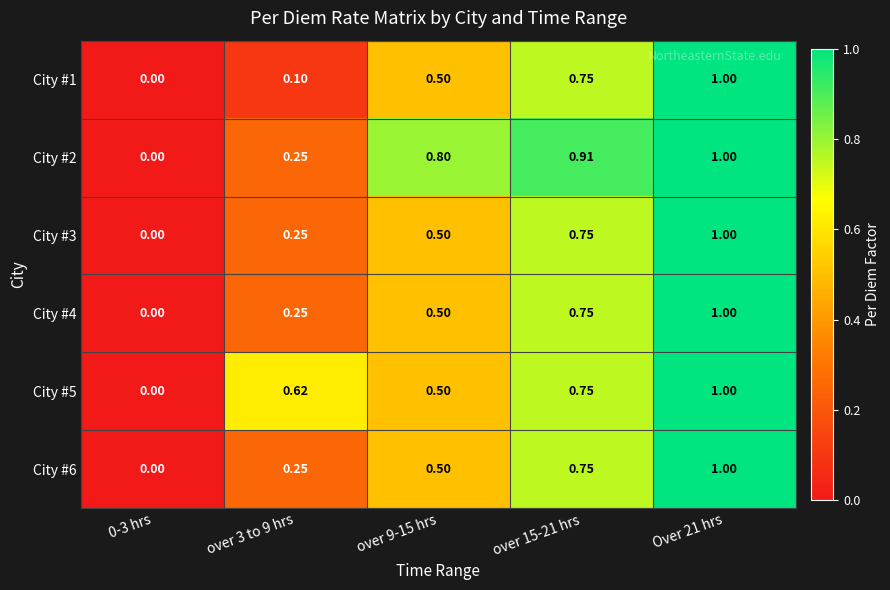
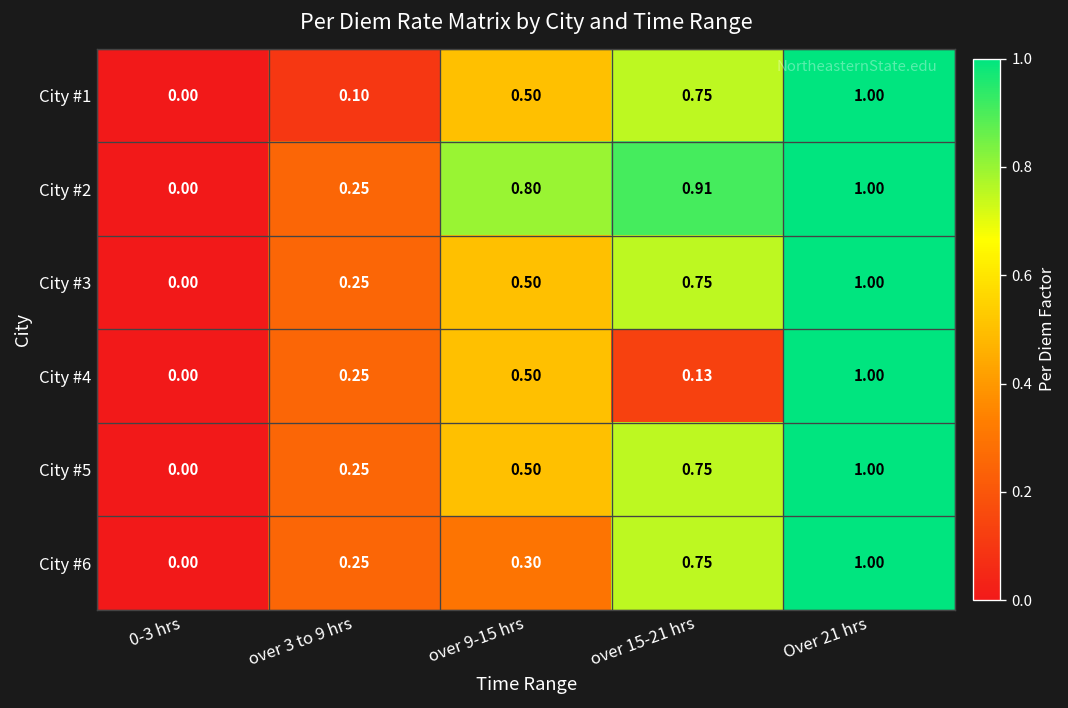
  {
    "City #1": {
      "0-3 hrs": 0.00,
      "over 3 to 9 hrs": 0.10,
      "over 9-15 hrs": 0.50,
      "over 15-21 hrs": 0.75
    },
    "City #2": {
      "0-3 hrs": 0.00,
      "over 3 to 9 hrs": 0.25,
      "over 9-15 hrs": 0.80,
      "over 15-21 hrs": 0.91,
      "Over 21 hrs": 1.00
    },
    "City #3": {
      "0-3 hrs": 0.00,
      "over 3 to 9 hrs": 0.25,
      "over 9-15 hrs": 0.50,
      "over 15-21 hrs": 0.75,
      "Over 21 hrs": 1.00
    },
    "City #4": {
      "0-3 hrs": 0.00,
      "over 3 to 9 hrs": 0.25,
      "over 9-15 hrs": 0.50,
-     "over 15-21 hrs": 0.75,
+     "over 15-21 hrs": 0.13,
      "Over 21 hrs": 1.00
    },
    "City #5": {
      "0-3 hrs": 0.00,
-     "over 3 to 9 hrs": 0.62,
+     "over 3 to 9 hrs": 0.25,
      "over 9-15 hrs": 0.50,
      "over 15-21 hrs": 0.75,
      "Over 21 hrs": 1.00
    },
    "City #6": {
      "0-3 hrs": 0.00,
      "over 3 to 9 hrs": 0.25,
-     "over 9-15 hrs": 0.50,
+     "over 9-15 hrs": 0.30,
      "over 15-21 hrs": 0.75,
      "Over 21 hrs": 1.00
    }
  }
